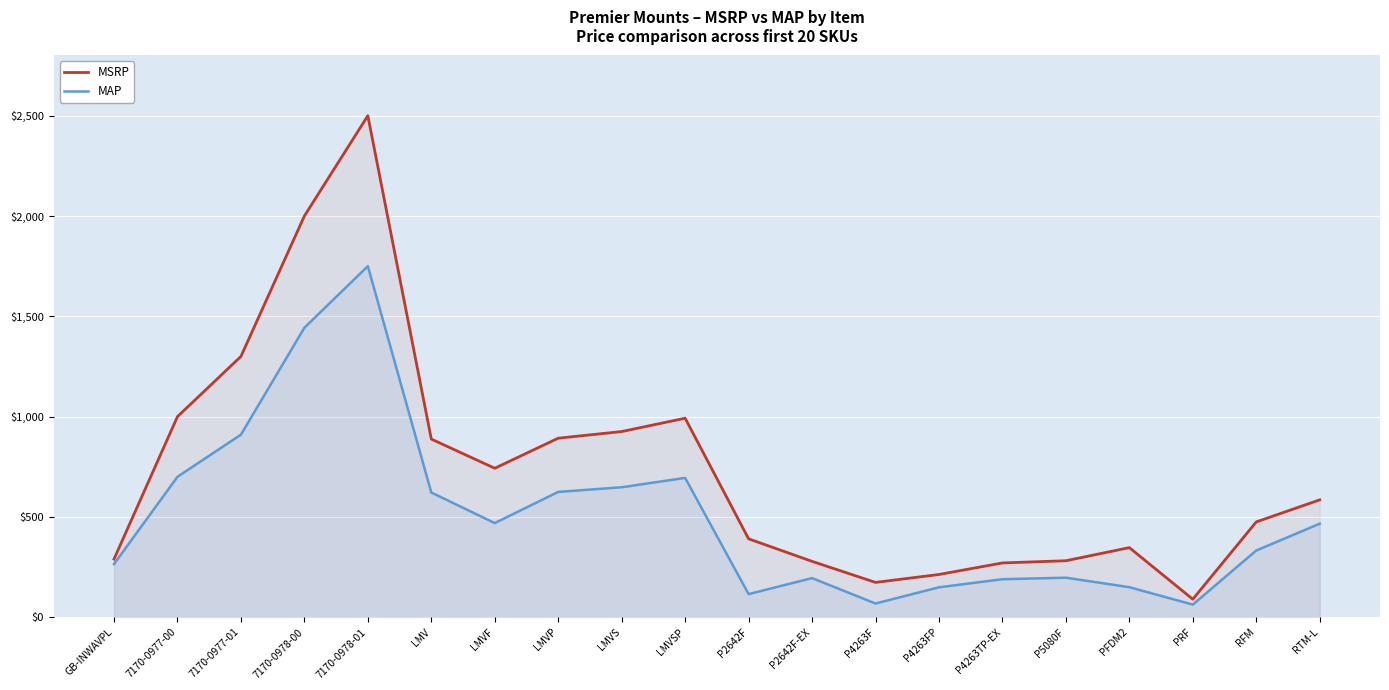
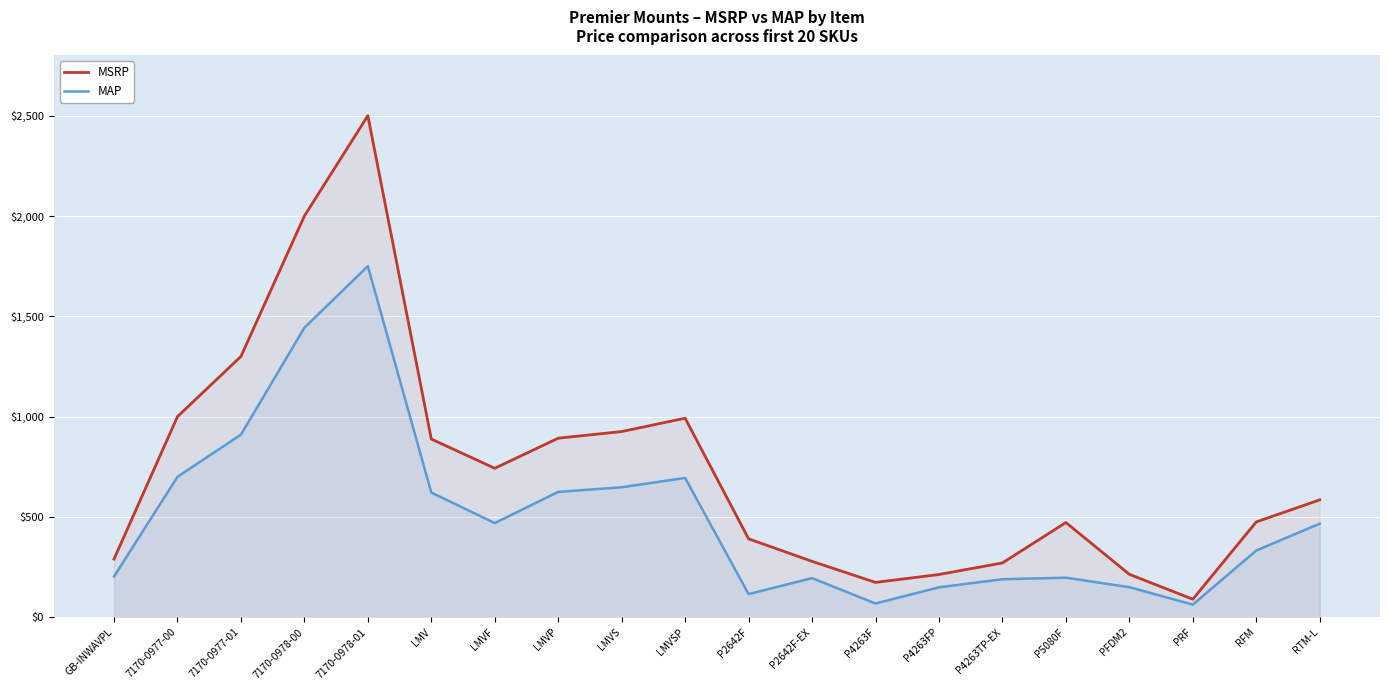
  {
    "MSRP": {
      "GB-INWAVPL": "$290",
      "7170-0977-00": "$1,000",
      "7170-0977-01": "$1,300",
      "7170-0978-00": "$2,000",
      "7170-0978-01": "$2,500",
      "LMV": "$890",
      "LMVF": "$740",
      "LMVP": "$890",
      "LMVS": "$930",
      "LMVSP": "$990",
      "P2642F": "$390",
      "P2642F-EX": "$280",
      "P4263F": "$170",
      "P4263FP": "$210",
      "P4263TP-EX": "$270",
-     "P5080F": "$280",
-     "PFDM2": "$350",
+     "P5080F": "$470",
+     "PFDM2": "$210",
      "PRF": "$90",
      "RFM": "$480",
      "RTM-L": "$590"
    },
    "MAP": {
-     "GB-INWAVPL": "$270",
+     "GB-INWAVPL": "$200",
      "7170-0977-00": "$700",
      "7170-0977-01": "$910",
      "7170-0978-00": "$1,440",
      "7170-0978-01": "$1,750",
      "LMV": "$620",
      "LMVF": "$470",
      "LMVP": "$620",
      "LMVS": "$650",
      "LMVSP": "$690",
      "P2642F": "$120",
      "P2642F-EX": "$200",
      "P4263F": "$70",
      "P4263FP": "$150",
      "P4263TP-EX": "$190",
      "P5080F": "$200",
      "PFDM2": "$150",
      "PRF": "$60",
      "RFM": "$330",
      "RTM-L": "$470"
    }
  }
